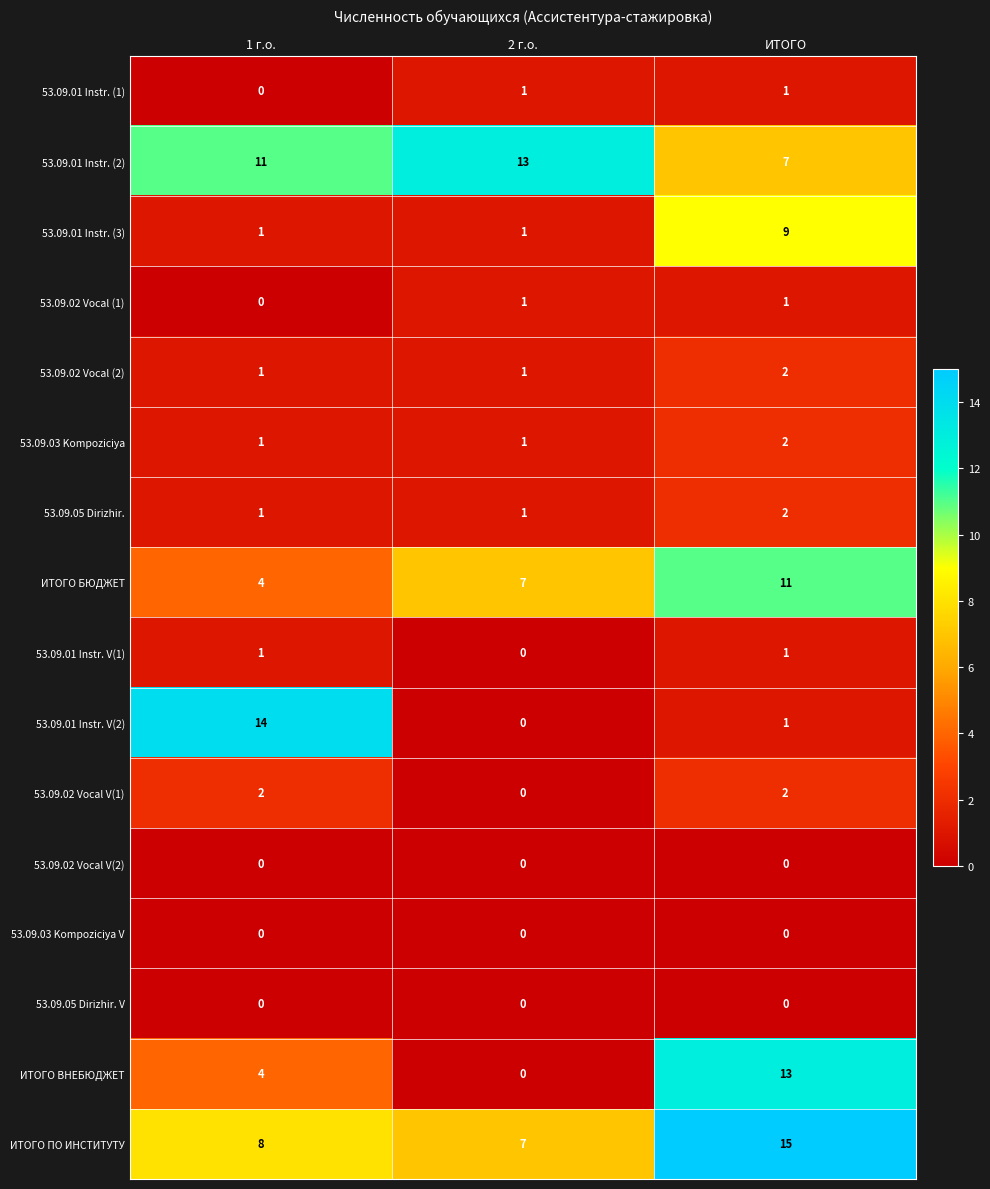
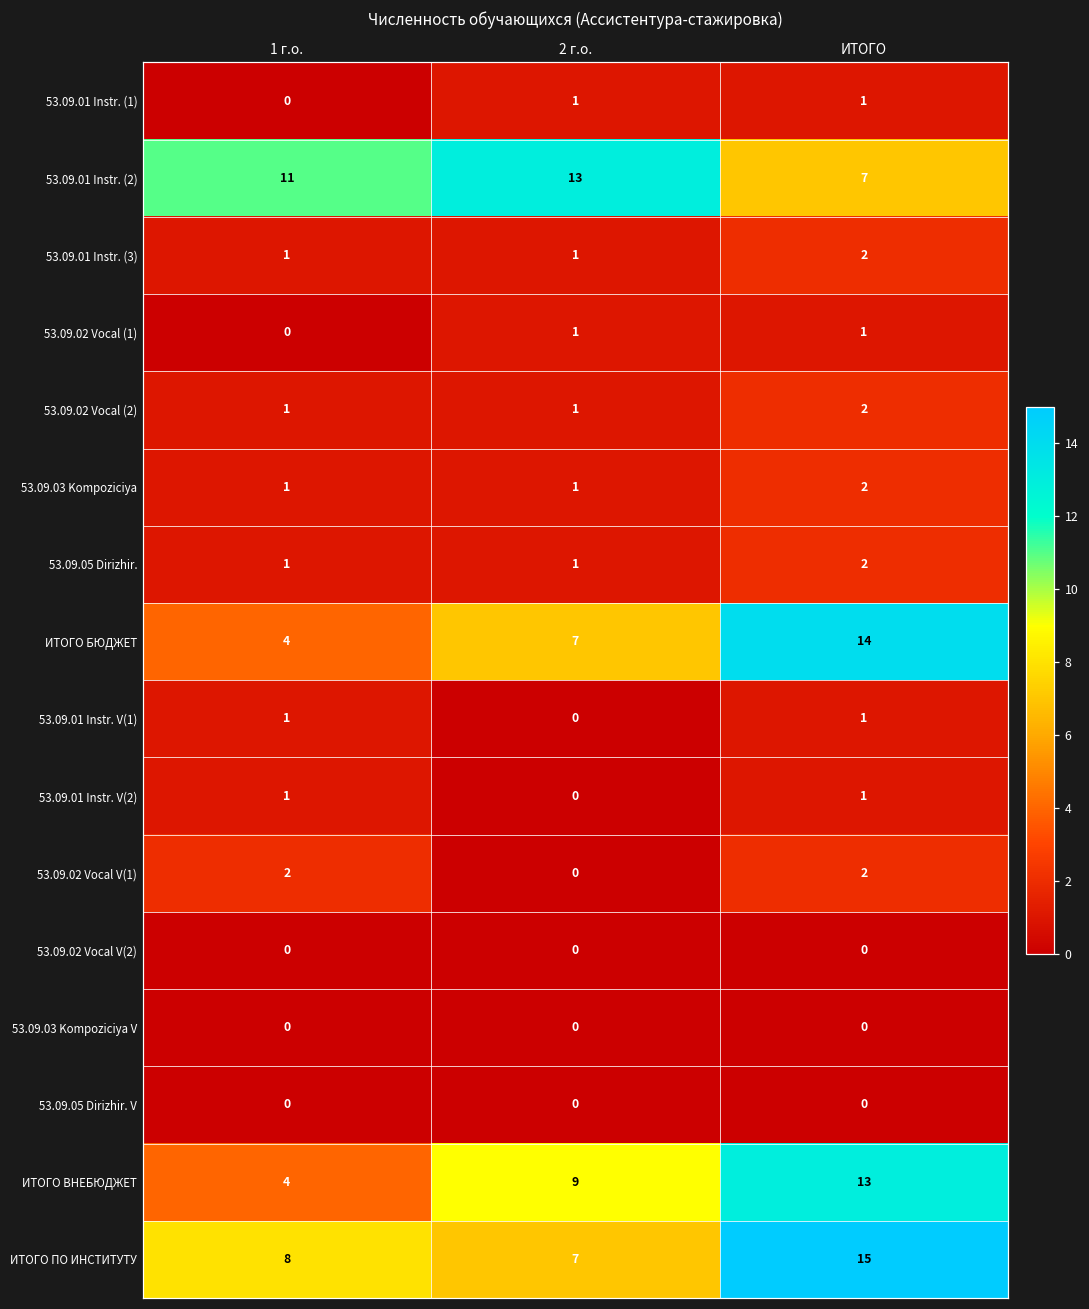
  {
    "53.09.01 Instr. (1)": {
      "1 г.о.": 0,
      "2 г.о.": 1,
      "ИТОГО": 1
    },
    "53.09.01 Instr. (2)": {
      "1 г.о.": 11,
      "2 г.о.": 13,
      "ИТОГО": 7
    },
    "53.09.01 Instr. (3)": {
      "1 г.о.": 1,
      "2 г.о.": 1,
-     "ИТОГО": 9
+     "ИТОГО": 2
    },
    "53.09.02 Vocal (1)": {
      "1 г.о.": 0,
      "2 г.о.": 1,
      "ИТОГО": 1
    },
    "53.09.02 Vocal (2)": {
      "1 г.о.": 1,
      "2 г.о.": 1,
      "ИТОГО": 2
    },
    "53.09.03 Kompoziciya": {
      "1 г.о.": 1,
      "2 г.о.": 1,
      "ИТОГО": 2
    },
    "53.09.05 Dirizhir.": {
      "1 г.о.": 1,
      "2 г.о.": 1,
      "ИТОГО": 2
    },
    "ИТОГО БЮДЖЕТ": {
      "1 г.о.": 4,
      "2 г.о.": 7,
-     "ИТОГО": 11
+     "ИТОГО": 14
    },
    "53.09.01 Instr. V(1)": {
      "1 г.о.": 1,
      "2 г.о.": 0,
      "ИТОГО": 1
    },
    "53.09.01 Instr. V(2)": {
-     "1 г.о.": 14,
+     "1 г.о.": 1,
      "2 г.о.": 0,
      "ИТОГО": 1
    },
    "53.09.02 Vocal V(1)": {
      "1 г.о.": 2,
      "2 г.о.": 0,
      "ИТОГО": 2
    },
    "53.09.02 Vocal V(2)": {
      "1 г.о.": 0,
      "2 г.о.": 0,
      "ИТОГО": 0
    },
    "53.09.03 Kompoziciya V": {
      "1 г.о.": 0,
      "2 г.о.": 0,
      "ИТОГО": 0
    },
    "53.09.05 Dirizhir. V": {
      "1 г.о.": 0,
      "2 г.о.": 0,
      "ИТОГО": 0
    },
    "ИТОГО ВНЕБЮДЖЕТ": {
      "1 г.о.": 4,
-     "2 г.о.": 0,
+     "2 г.о.": 9,
      "ИТОГО": 13
    },
    "ИТОГО ПО ИНСТИТУТУ": {
      "1 г.о.": 8,
      "2 г.о.": 7,
      "ИТОГО": 15
    }
  }
